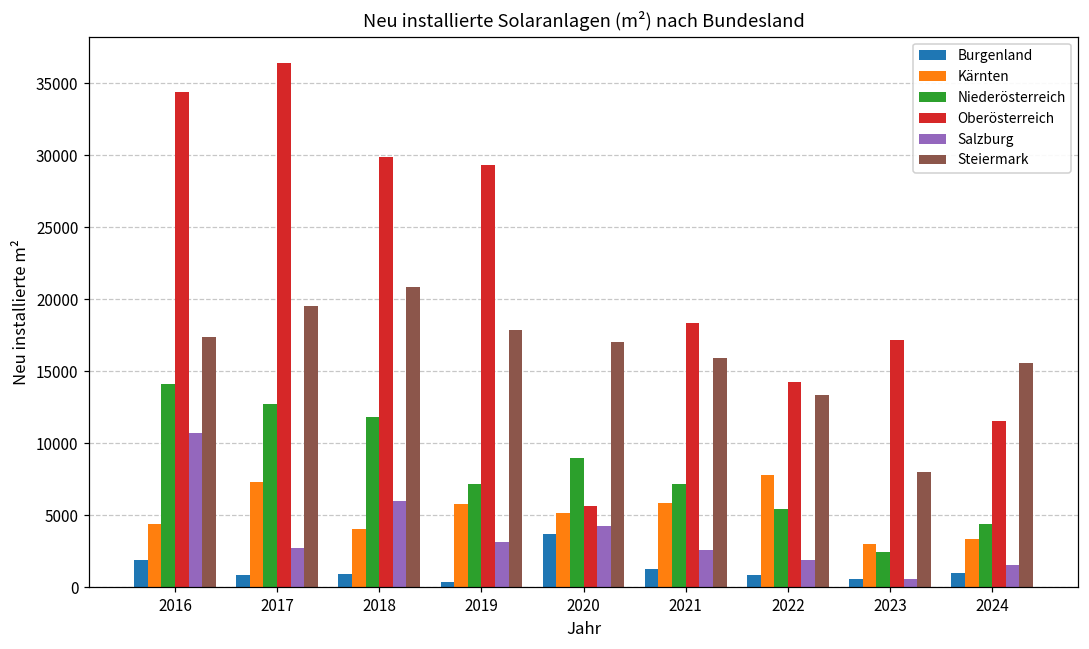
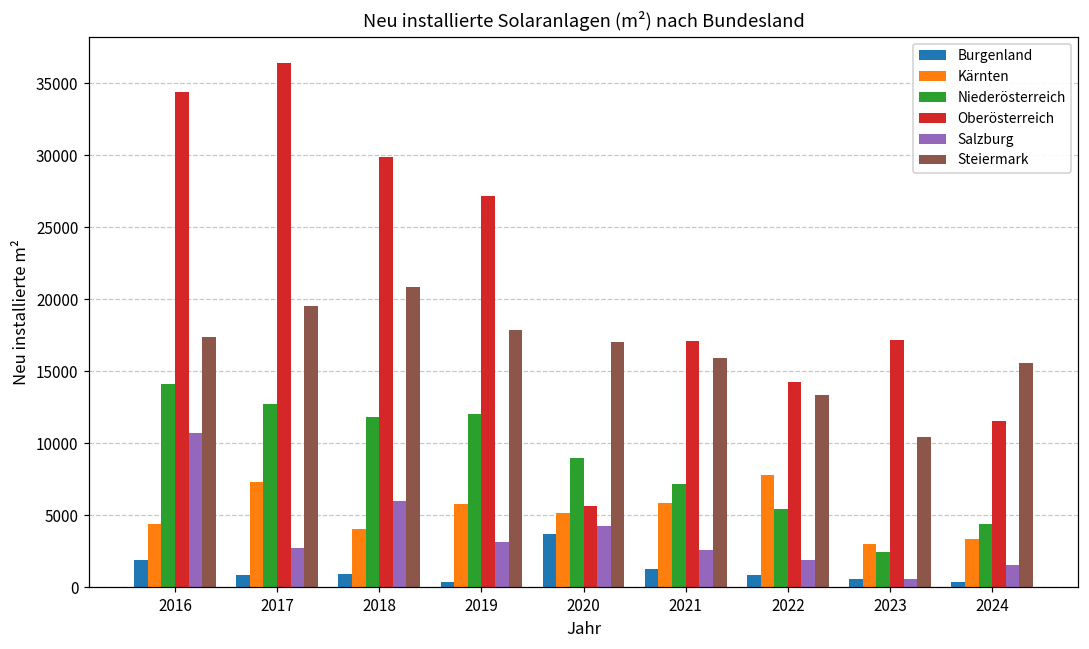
  {
    "Burgenland": {
      "2016": 1900,
      "2017": 800,
      "2018": 900,
      "2019": 400,
      "2020": 3700,
      "2021": 1300,
      "2022": 800,
      "2023": 600,
-     "2024": 1000
+     "2024": 400
    },
    "Kärnten": {
      "2016": 4400,
      "2017": 7300,
      "2018": 4100,
      "2019": 5800,
      "2020": 5200,
      "2021": 5900,
      "2022": 7800,
      "2023": 3000,
      "2024": 3300
    },
    "Niederösterreich": {
      "2016": 14100,
      "2017": 12700,
      "2018": 11800,
-     "2019": 7100,
+     "2019": 12000,
      "2020": 8900,
      "2021": 7200,
      "2022": 5400,
      "2023": 2500,
      "2024": 4400
    },
    "Oberösterreich": {
      "2016": 34400,
      "2017": 36400,
      "2018": 29900,
-     "2019": 29300,
+     "2019": 27200,
      "2020": 5600,
-     "2021": 18300,
+     "2021": 17100,
      "2022": 14200,
      "2023": 17200,
      "2024": 11600
    },
    "Salzburg": {
      "2016": 10700,
      "2017": 2700,
      "2018": 6000,
      "2019": 3100,
      "2020": 4200,
      "2021": 2500,
      "2022": 1900,
      "2023": 600,
      "2024": 1500
    },
    "Steiermark": {
      "2016": 17400,
      "2017": 19500,
      "2018": 20900,
      "2019": 17900,
      "2020": 17000,
      "2021": 15900,
      "2022": 13300,
-     "2023": 8000,
+     "2023": 10400,
      "2024": 15600
    }
  }
